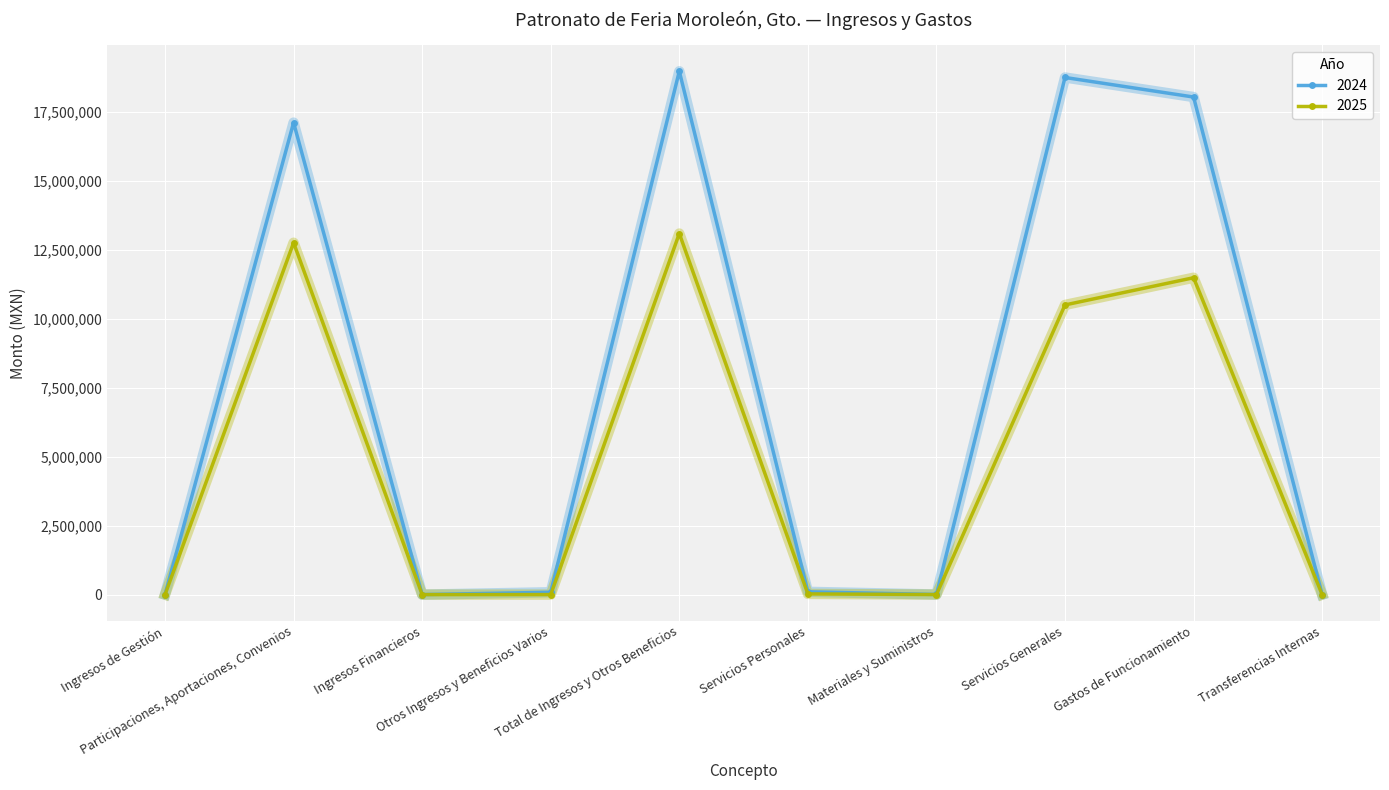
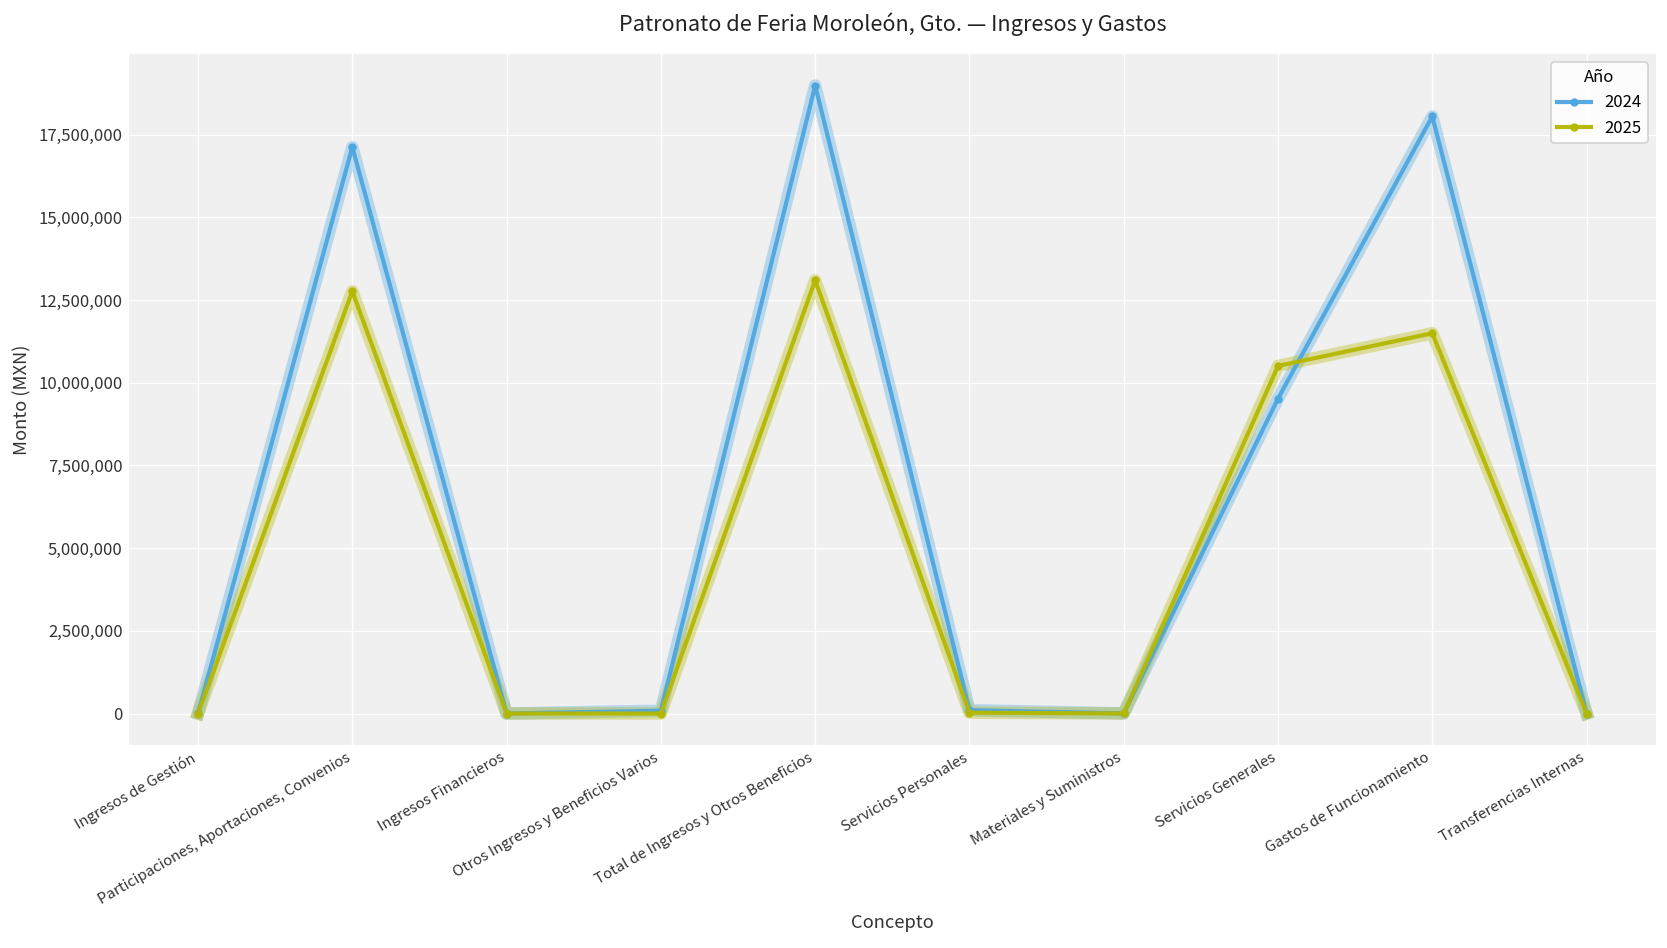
  {
    "2024": {
      "Participaciones, Aportaciones, Convenios": "17,100,000",
      "Total de Ingresos y Otros Beneficios": "19,000,000",
-     "Servicios Generales": "18,800,000",
+     "Servicios Generales": "9,500,000",
      "Gastos de Funcionamiento": "18,100,000"
    },
    "2025": {
      "Participaciones, Aportaciones, Convenios": "12,800,000",
      "Total de Ingresos y Otros Beneficios": "13,100,000",
      "Servicios Generales": "10,500,000",
      "Gastos de Funcionamiento": "11,500,000"
    }
  }
